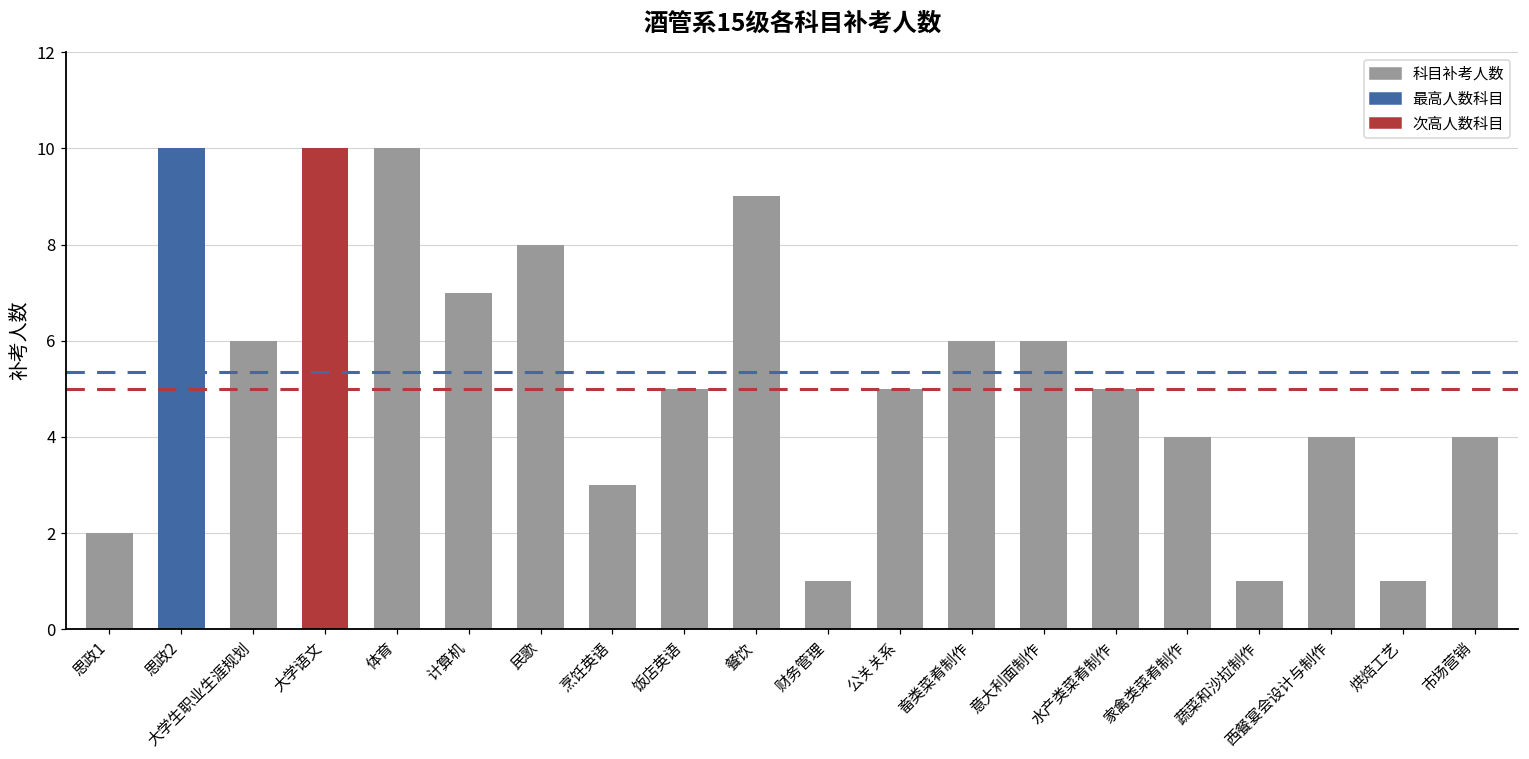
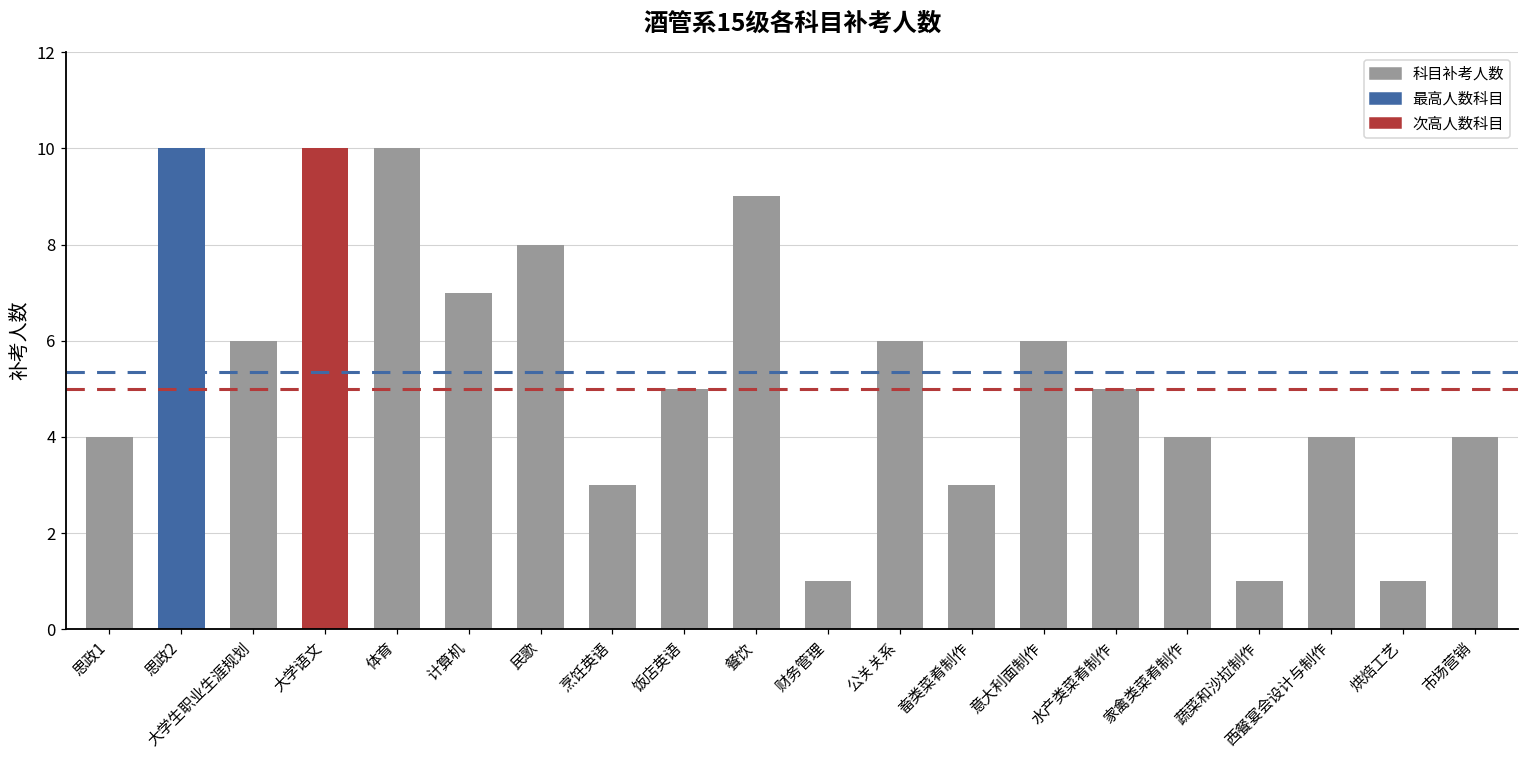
  {
-   "思政1": 2,
+   "思政1": 4,
    "思政2": 10,
    "大学生职业生涯规划": 6,
    "大学语文": 10,
    "体育": 10,
    "计算机": 7,
    "民歌": 8,
    "烹饪英语": 3,
    "饭店英语": 5,
    "餐饮": 9,
    "财务管理": 1,
-   "公关关系": 5,
-   "畜类菜肴制作": 6,
+   "公关关系": 6,
+   "畜类菜肴制作": 3,
    "意大利面制作": 6,
    "水产类菜肴制作": 5,
    "家禽类菜肴制作": 4,
    "蔬菜和沙拉制作": 1,
    "西餐宴会设计与制作": 4,
    "烘焙工艺": 1,
    "市场营销": 4
  }
